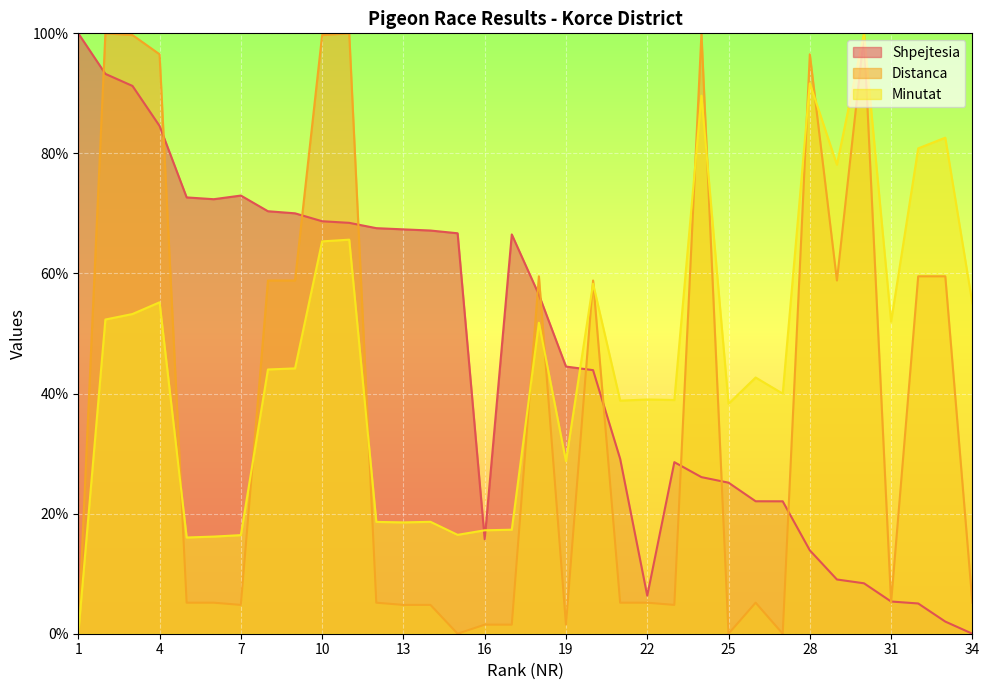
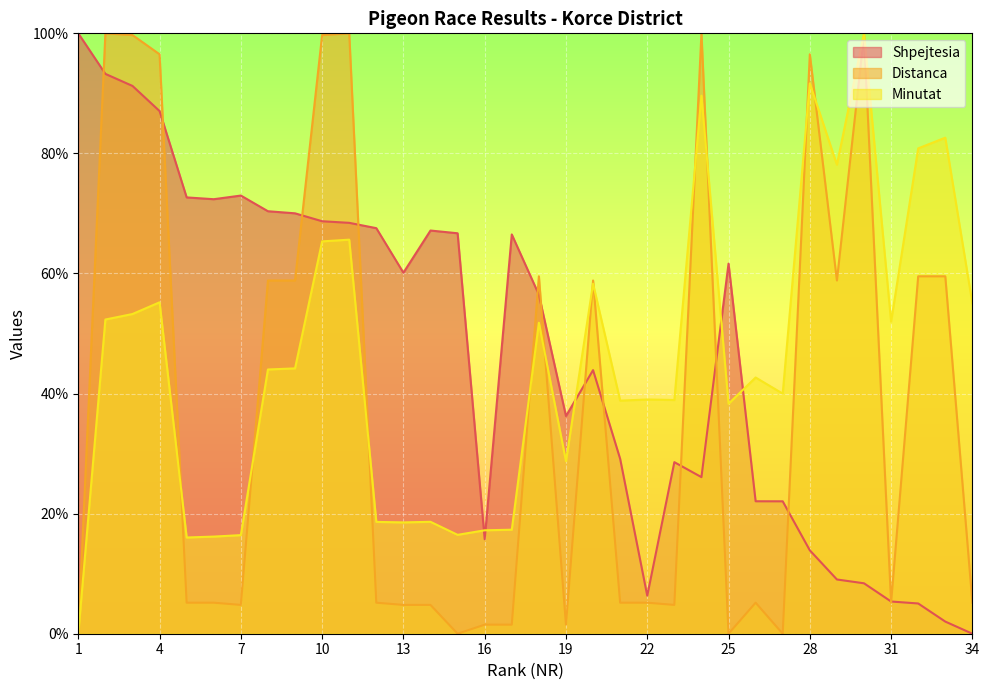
  {
    "Shpejtesia": {
      "1": "100%",
-     "4": "85%",
+     "4": "87%",
      "7": "73%",
      "10": "69%",
-     "13": "67%",
+     "13": "60%",
      "16": "16%",
-     "19": "44%",
+     "19": "36%",
      "22": "6%",
-     "25": "25%",
+     "25": "62%",
      "28": "14%",
      "34": "0%"
    }
  }
